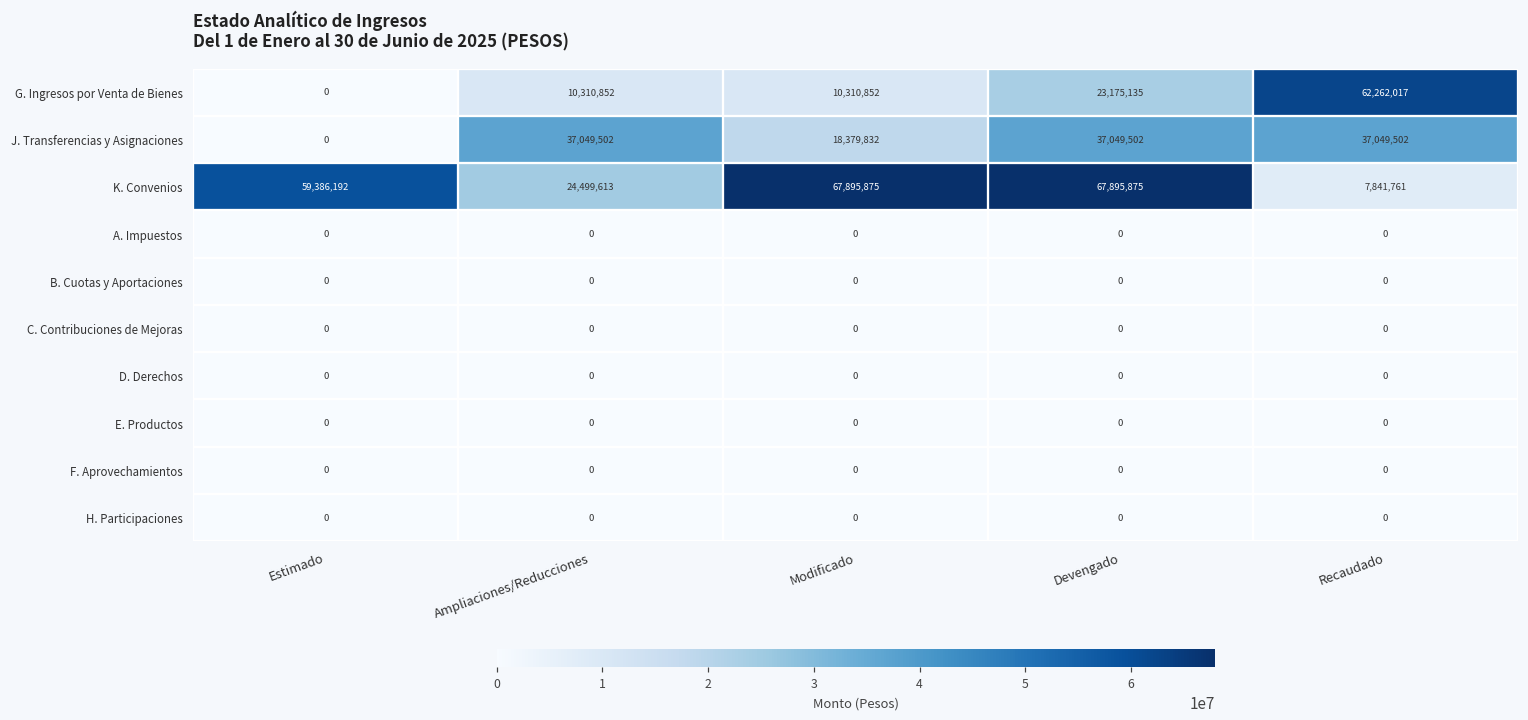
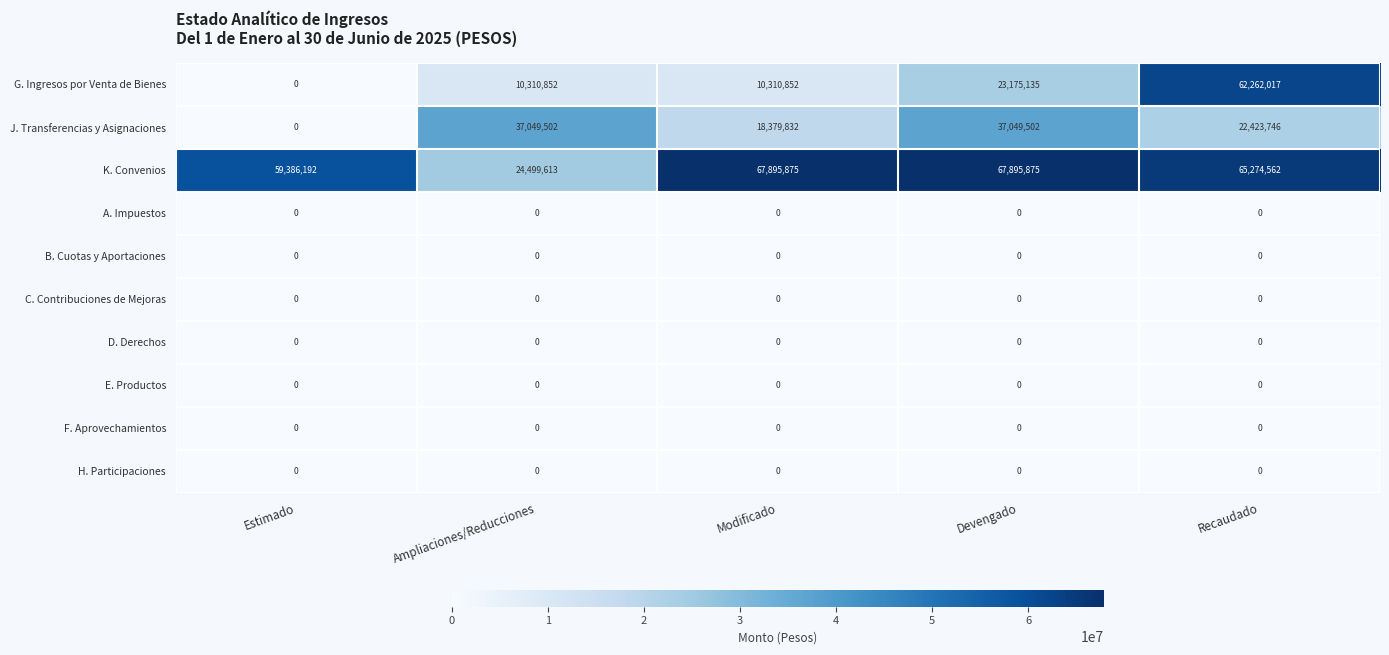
  {
    "G. Ingresos por Venta de Bienes": {
      "Estimado": "0",
      "Ampliaciones/Reducciones": "10,310,852",
      "Modificado": "10,310,852",
      "Devengado": "23,175,135",
      "Recaudado": "62,262,017"
    },
    "J. Transferencias y Asignaciones": {
      "Estimado": "0",
      "Ampliaciones/Reducciones": "37,049,502",
      "Modificado": "18,379,832",
      "Devengado": "37,049,502",
-     "Recaudado": "37,049,502"
+     "Recaudado": "22,423,746"
    },
    "K. Convenios": {
      "Estimado": "59,386,192",
      "Ampliaciones/Reducciones": "24,499,613",
      "Modificado": "67,895,875",
      "Devengado": "67,895,875",
-     "Recaudado": "7,841,761"
+     "Recaudado": "65,274,562"
    },
    "A. Impuestos": {
      "Estimado": "0",
      "Ampliaciones/Reducciones": "0",
      "Modificado": "0",
      "Devengado": "0",
      "Recaudado": "0"
    },
    "B. Cuotas y Aportaciones": {
      "Estimado": "0",
      "Ampliaciones/Reducciones": "0",
      "Modificado": "0",
      "Devengado": "0",
      "Recaudado": "0"
    },
    "C. Contribuciones de Mejoras": {
      "Estimado": "0",
      "Ampliaciones/Reducciones": "0",
      "Modificado": "0",
      "Devengado": "0",
      "Recaudado": "0"
    },
    "D. Derechos": {
      "Estimado": "0",
      "Ampliaciones/Reducciones": "0",
      "Modificado": "0",
      "Devengado": "0",
      "Recaudado": "0"
    },
    "E. Productos": {
      "Estimado": "0",
      "Ampliaciones/Reducciones": "0",
      "Modificado": "0",
      "Devengado": "0",
      "Recaudado": "0"
    },
    "F. Aprovechamientos": {
      "Estimado": "0",
      "Ampliaciones/Reducciones": "0",
      "Modificado": "0",
      "Devengado": "0",
      "Recaudado": "0"
    },
    "H. Participaciones": {
      "Estimado": "0",
      "Ampliaciones/Reducciones": "0",
      "Modificado": "0",
      "Devengado": "0",
      "Recaudado": "0"
    }
  }
